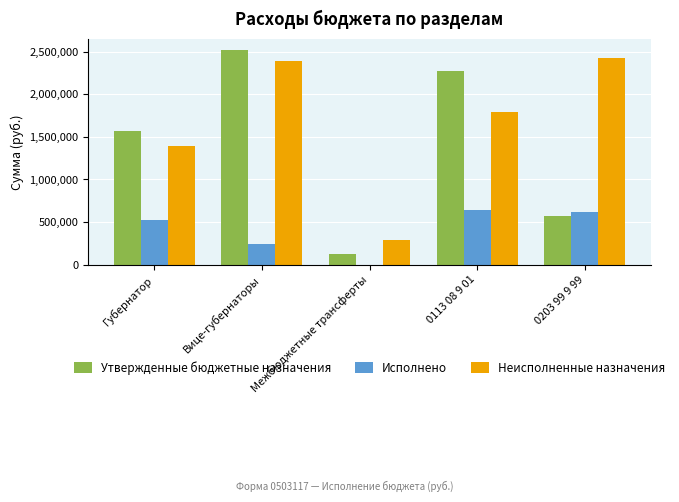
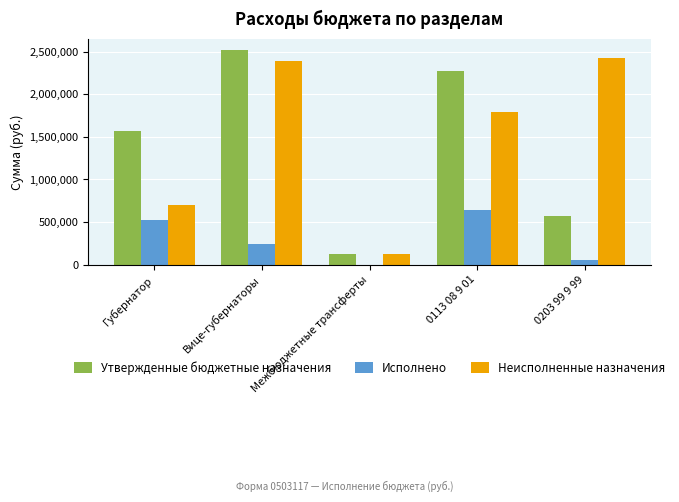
  {
    "Утвержденные бюджетные назначения": {
      "Губернатор": "1,600,000",
      "Вице-губернаторы": "2,500,000",
      "Межбюджетные трансферты": "100,000",
      "0113 08 9 01": "2,300,000",
      "0203 99 9 99": "600,000"
    },
    "Исполнено": {
      "Губернатор": "500,000",
      "Вице-губернаторы": "200,000",
      "Межбюджетные трансферты": "0",
      "0113 08 9 01": "600,000",
-     "0203 99 9 99": "600,000"
+     "0203 99 9 99": "100,000"
    },
    "Неисполненные назначения": {
-     "Губернатор": "1,400,000",
+     "Губернатор": "700,000",
      "Вице-губернаторы": "2,400,000",
-     "Межбюджетные трансферты": "300,000",
+     "Межбюджетные трансферты": "100,000",
      "0113 08 9 01": "1,800,000",
      "0203 99 9 99": "2,400,000"
    }
  }
